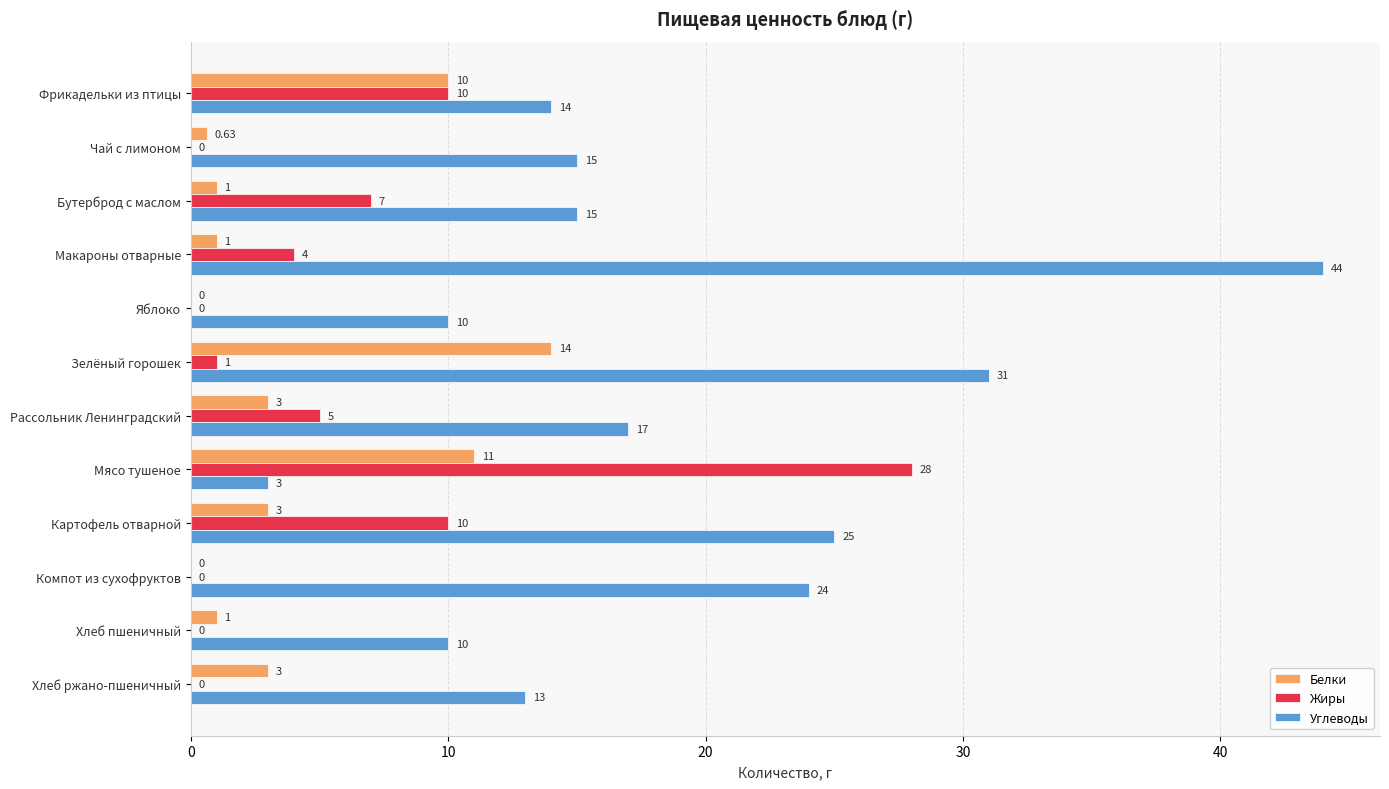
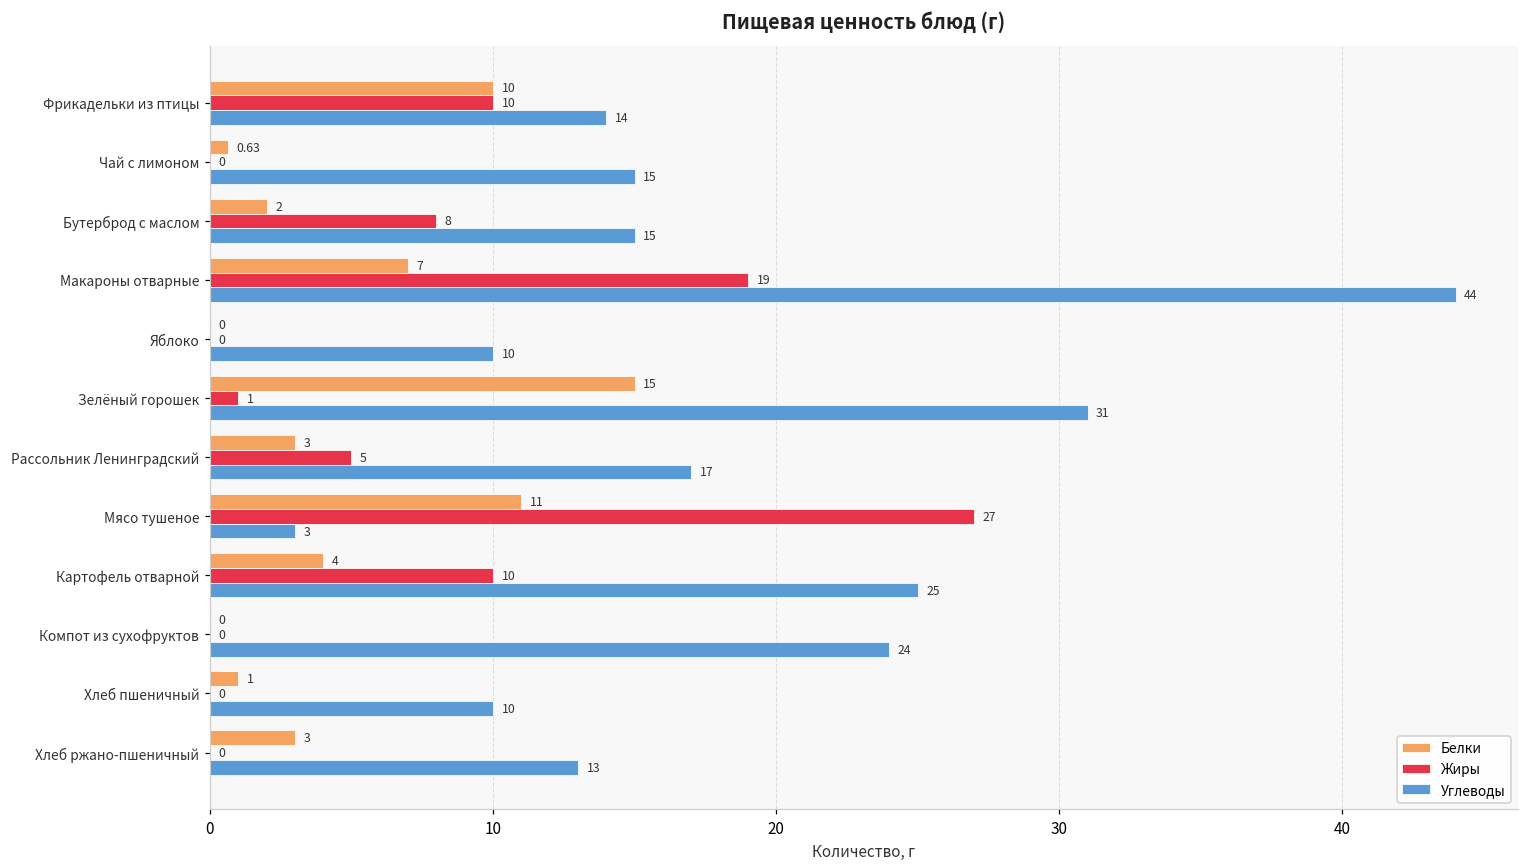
  {
    "Белки": {
      "Фрикадельки из птицы": 10,
      "Чай с лимоном": 0.63,
-     "Бутерброд с маслом": 1,
-     "Макароны отварные": 1,
+     "Бутерброд с маслом": 2,
+     "Макароны отварные": 7,
      "Яблоко": 0,
-     "Зелёный горошек": 14,
+     "Зелёный горошек": 15,
      "Рассольник Ленинградский": 3,
      "Мясо тушеное": 11,
-     "Картофель отварной": 3,
+     "Картофель отварной": 4,
      "Компот из сухофруктов": 0,
      "Хлеб пшеничный": 1,
      "Хлеб ржано-пшеничный": 3
    },
    "Жиры": {
      "Фрикадельки из птицы": 10,
      "Чай с лимоном": 0,
-     "Бутерброд с маслом": 7,
-     "Макароны отварные": 4,
+     "Бутерброд с маслом": 8,
+     "Макароны отварные": 19,
      "Яблоко": 0,
      "Зелёный горошек": 1,
      "Рассольник Ленинградский": 5,
-     "Мясо тушеное": 28,
+     "Мясо тушеное": 27,
      "Картофель отварной": 10,
      "Компот из сухофруктов": 0,
      "Хлеб пшеничный": 0,
      "Хлеб ржано-пшеничный": 0
    },
    "Углеводы": {
      "Фрикадельки из птицы": 14,
      "Чай с лимоном": 15,
      "Бутерброд с маслом": 15,
      "Макароны отварные": 44,
      "Яблоко": 10,
      "Зелёный горошек": 31,
      "Рассольник Ленинградский": 17,
      "Мясо тушеное": 3,
      "Картофель отварной": 25,
      "Компот из сухофруктов": 24,
      "Хлеб пшеничный": 10,
      "Хлеб ржано-пшеничный": 13
    }
  }
